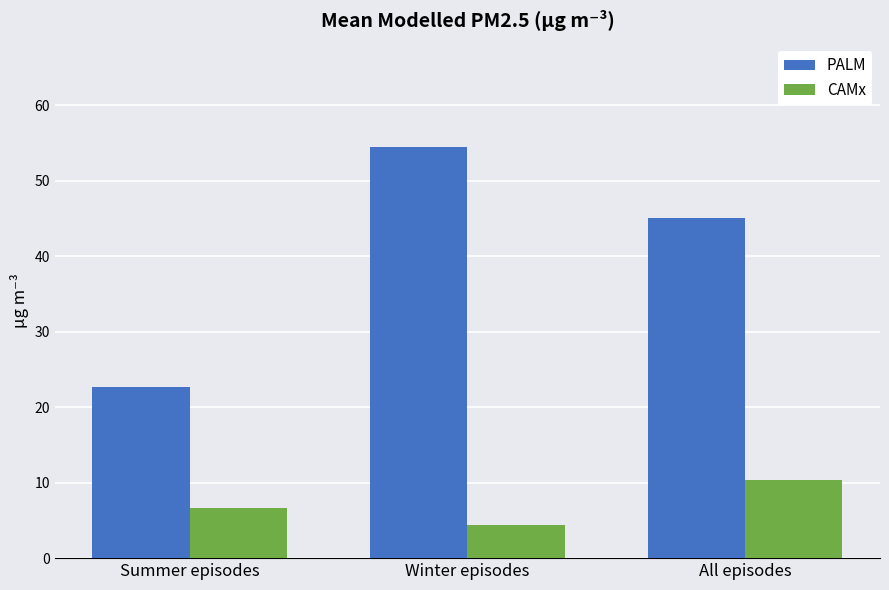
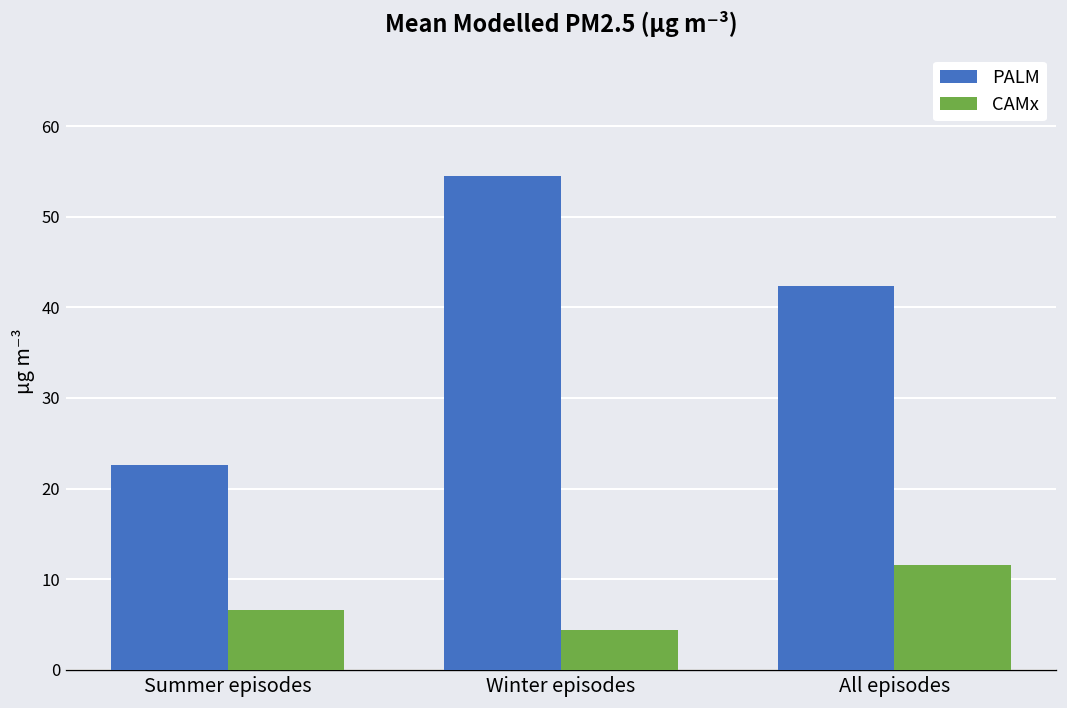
  {
    "PALM": {
      "Summer episodes": 23,
      "Winter episodes": 55,
-     "All episodes": 45
+     "All episodes": 42
    },
    "CAMx": {
      "Summer episodes": 7,
      "Winter episodes": 4,
-     "All episodes": 10
+     "All episodes": 12
    }
  }
